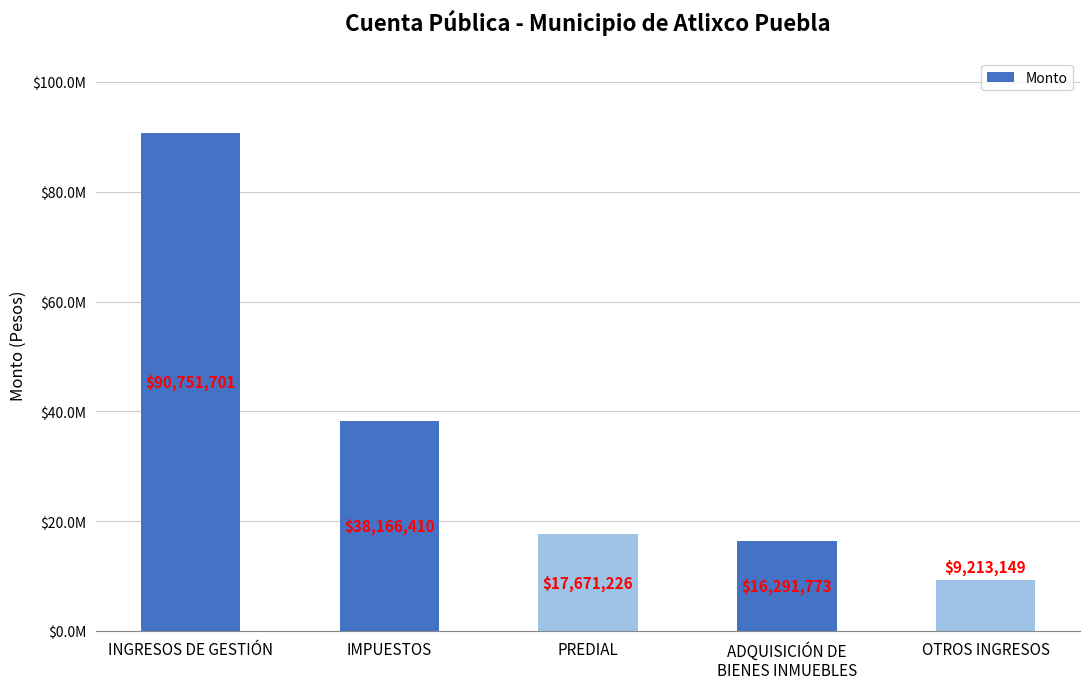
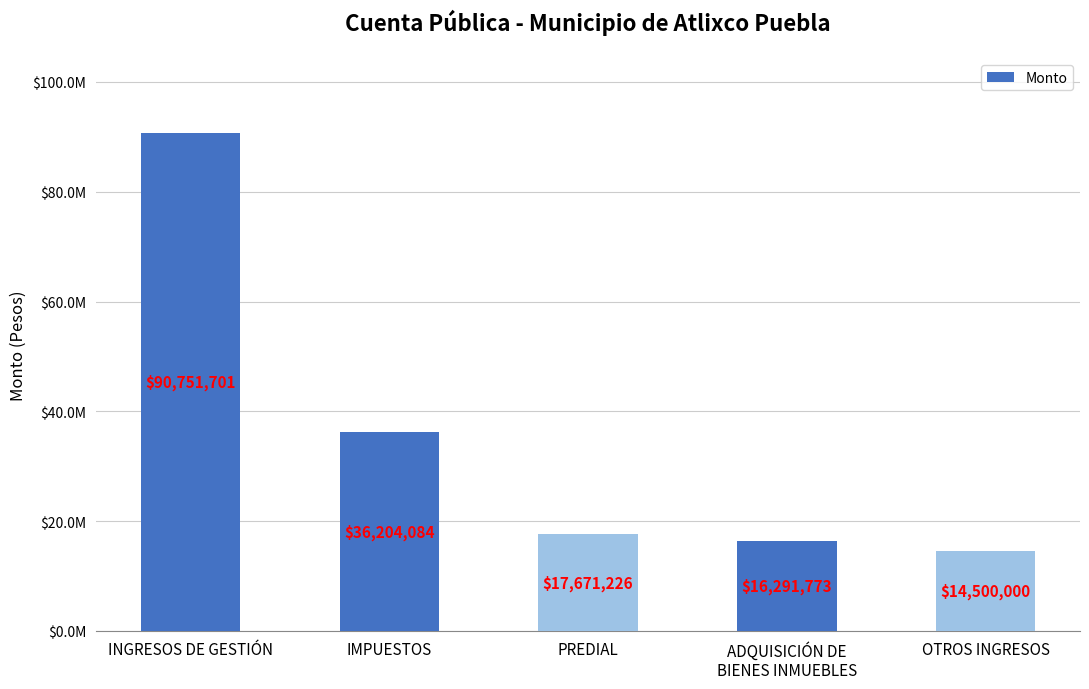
  {
    "INGRESOS DE GESTIÓN": "$90,751,701",
-   "IMPUESTOS": "$38,166,410",
+   "IMPUESTOS": "$36,204,084",
    "PREDIAL": "$17,671,226",
    "ADQUISICIÓN DE BIENES INMUEBLES": "$16,291,773",
-   "OTROS INGRESOS": "$9,213,149"
+   "OTROS INGRESOS": "$14,500,000"
  }
